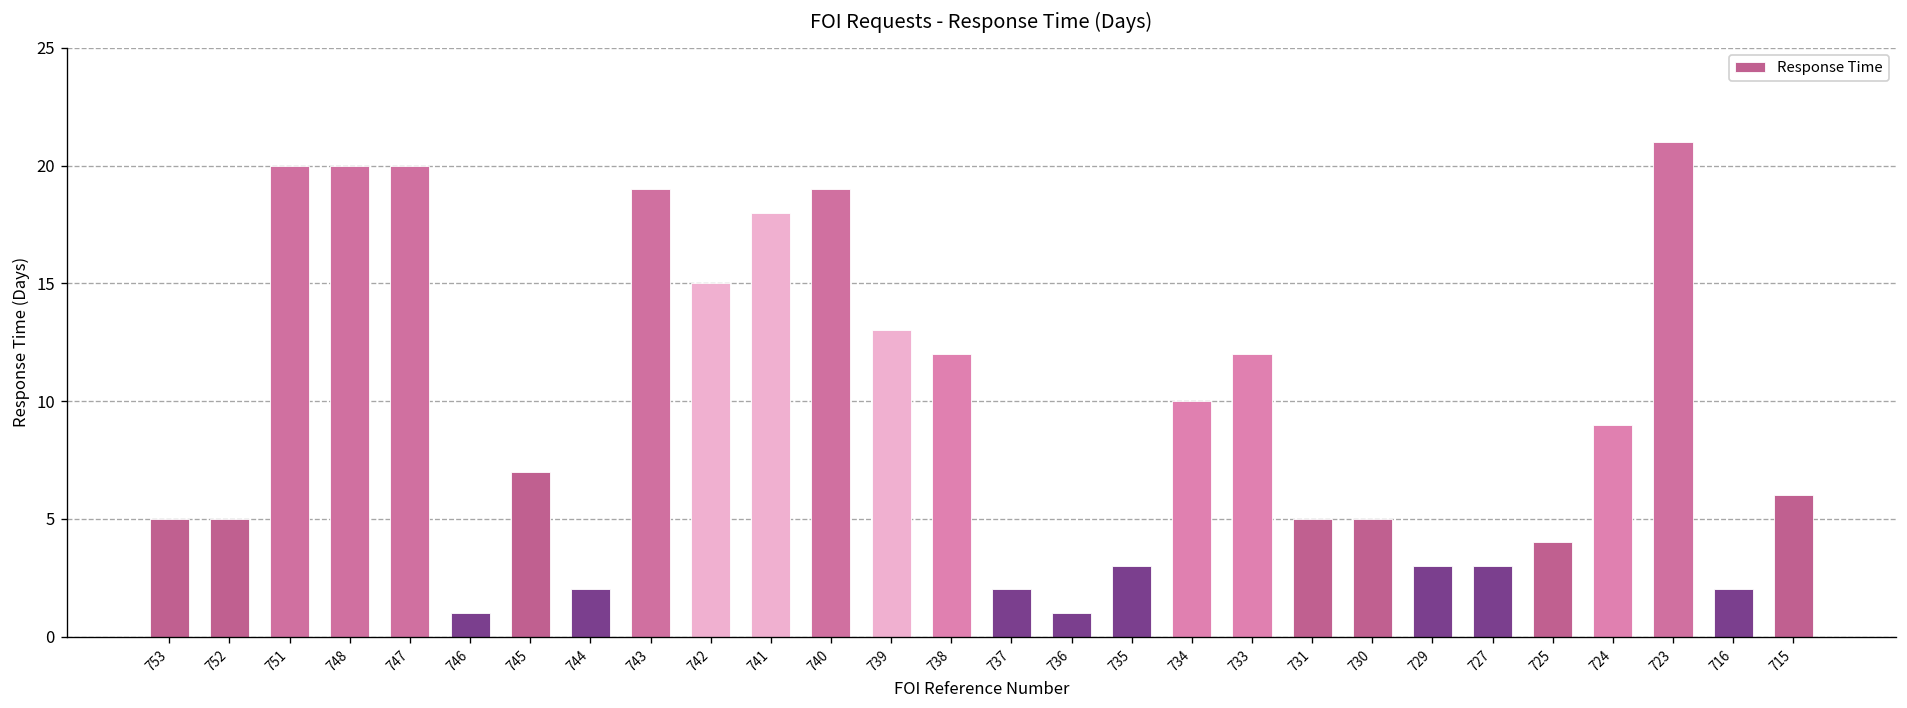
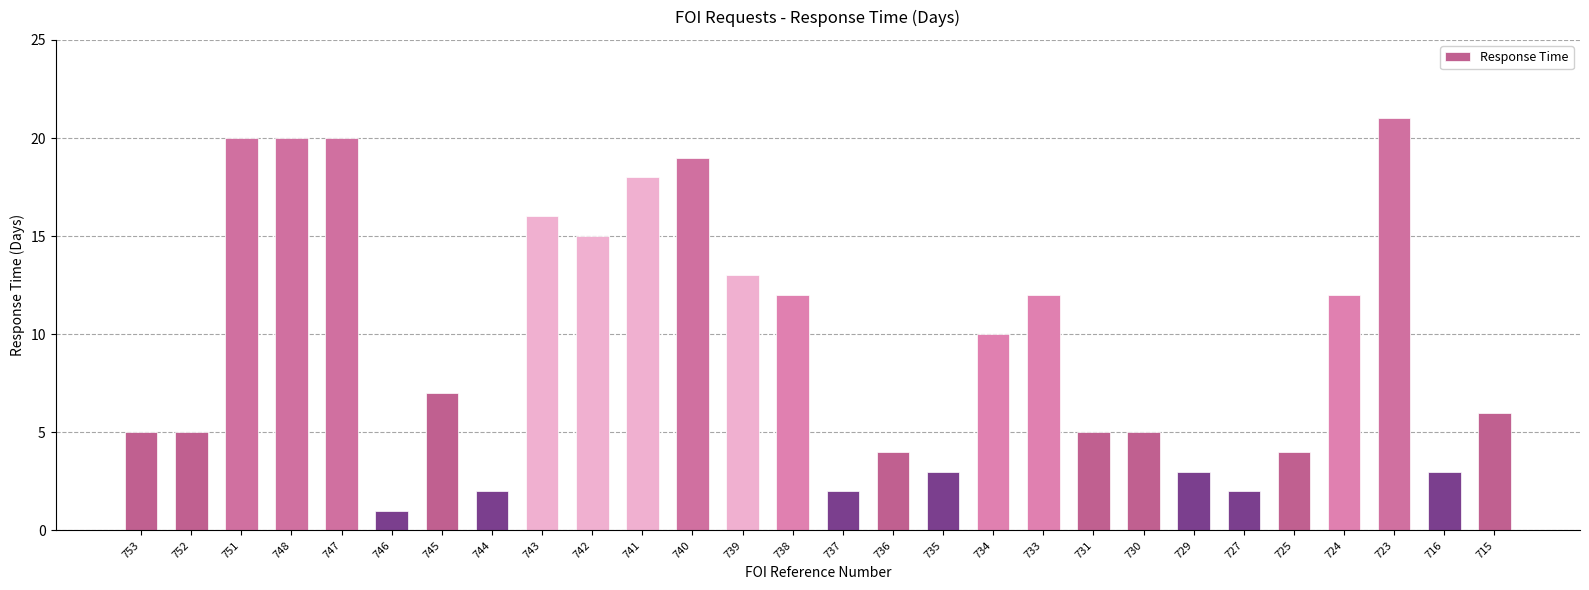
  {
    "753": 5,
    "752": 5,
    "751": 20,
    "748": 20,
    "747": 20,
    "746": 1,
    "745": 7,
    "744": 2,
-   "743": 19,
+   "743": 16,
    "742": 15,
    "741": 18,
    "740": 19,
    "739": 13,
    "738": 12,
    "737": 2,
-   "736": 1,
+   "736": 4,
    "735": 3,
    "734": 10,
    "733": 12,
    "731": 5,
    "730": 5,
    "729": 3,
-   "727": 3,
+   "727": 2,
    "725": 4,
-   "724": 9,
+   "724": 12,
    "723": 21,
-   "716": 2,
+   "716": 3,
    "715": 6
  }
